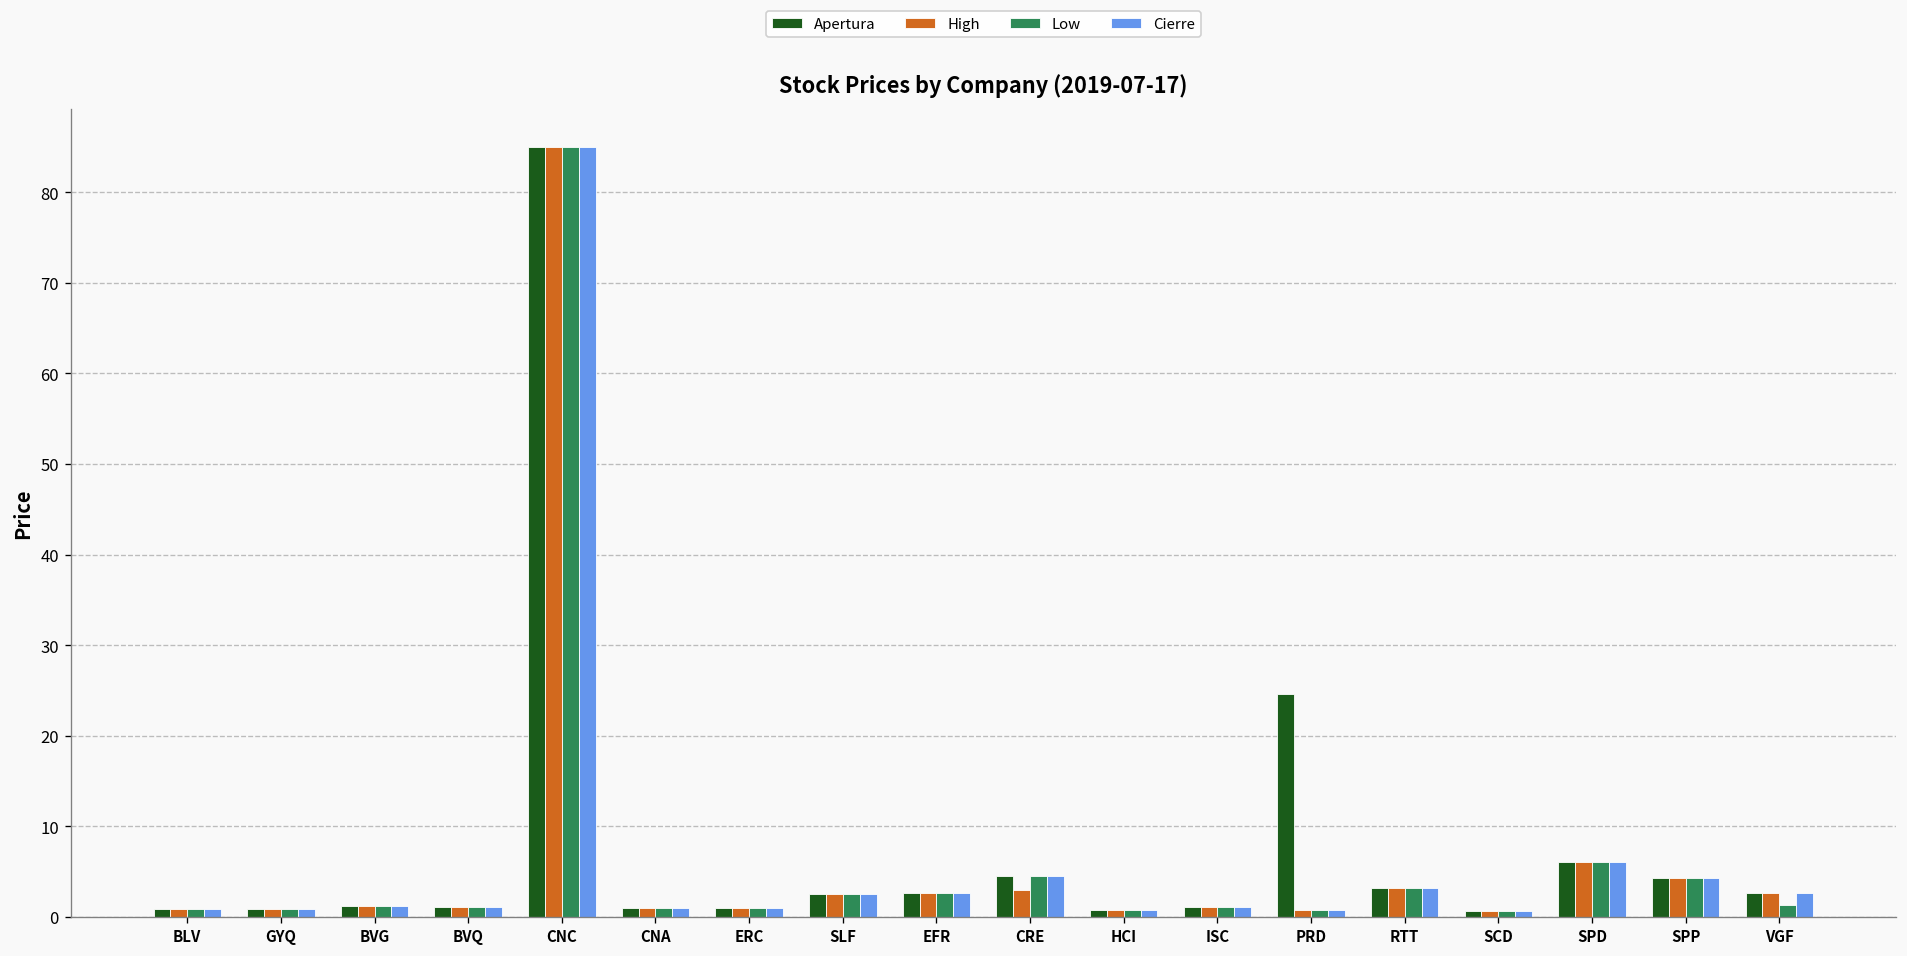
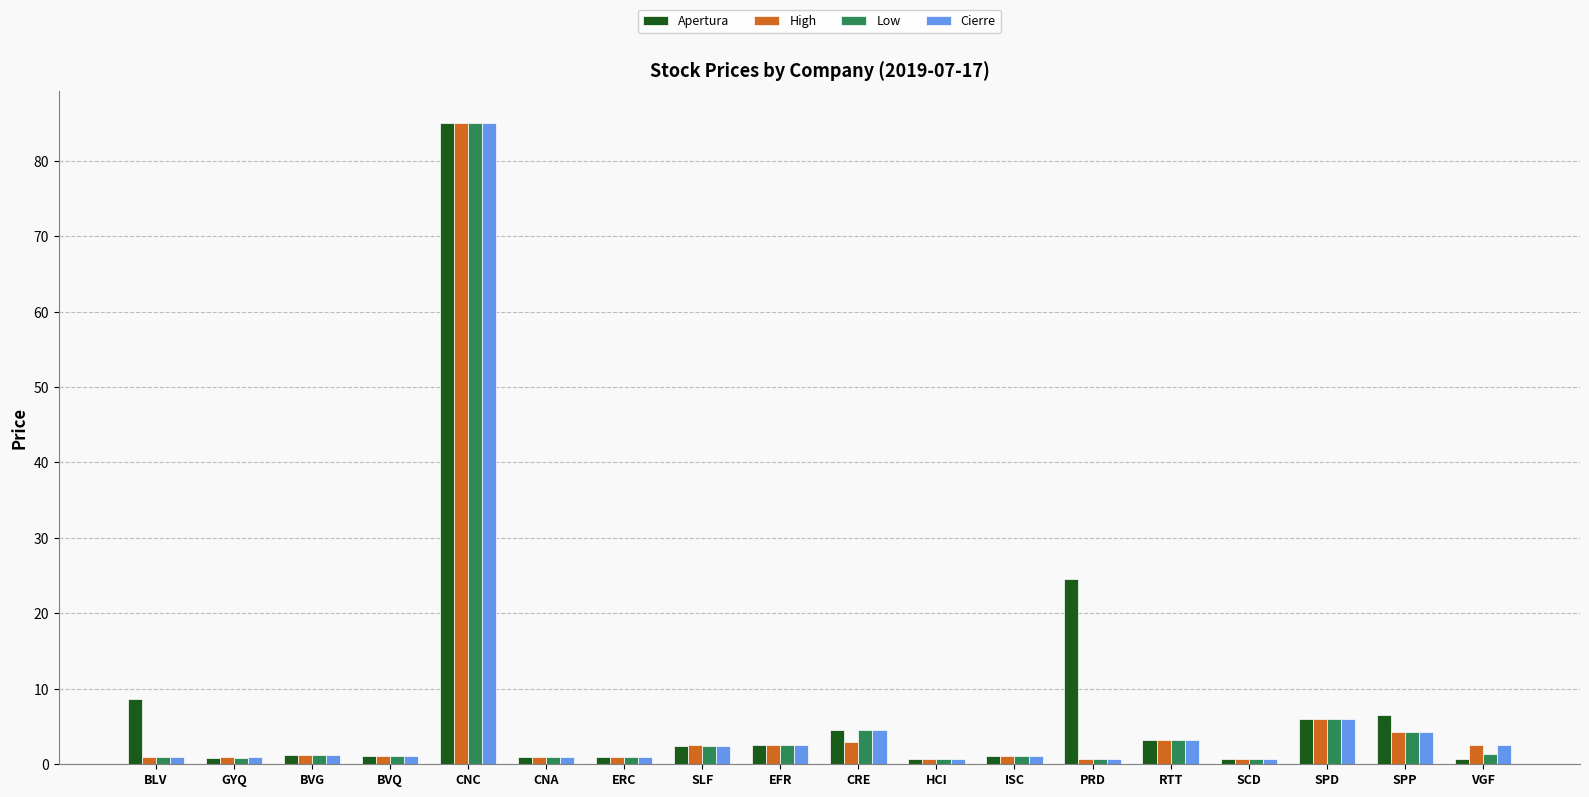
  {
    "Apertura": {
-     "BLV": 1,
+     "BLV": 9,
      "GYQ": 1,
      "BVG": 1,
      "BVQ": 1,
      "CNC": 85,
      "CNA": 1,
      "ERC": 1,
      "SLF": 2,
      "EFR": 3,
      "CRE": 5,
      "HCI": 1,
      "ISC": 1,
      "PRD": 25,
      "RTT": 3,
      "SCD": 1,
      "SPD": 6,
-     "SPP": 4,
-     "VGF": 3
+     "SPP": 7,
+     "VGF": 1
    },
    "High": {
      "BLV": 1,
      "GYQ": 1,
      "BVG": 1,
      "BVQ": 1,
      "CNC": 85,
      "CNA": 1,
      "ERC": 1,
      "SLF": 3,
      "EFR": 3,
      "CRE": 3,
      "HCI": 1,
      "ISC": 1,
      "PRD": 1,
      "RTT": 3,
      "SCD": 1,
      "SPD": 6,
      "SPP": 4,
      "VGF": 3
    },
    "Low": {
      "BLV": 1,
      "GYQ": 1,
      "BVG": 1,
      "BVQ": 1,
      "CNC": 85,
      "CNA": 1,
      "ERC": 1,
      "SLF": 2,
      "EFR": 3,
      "CRE": 5,
      "HCI": 1,
      "ISC": 1,
      "PRD": 1,
      "RTT": 3,
      "SCD": 1,
      "SPD": 6,
      "SPP": 4,
      "VGF": 1
    },
    "Cierre": {
      "BLV": 1,
      "GYQ": 1,
      "BVG": 1,
      "BVQ": 1,
      "CNC": 85,
      "CNA": 1,
      "ERC": 1,
      "SLF": 2,
      "EFR": 3,
      "CRE": 5,
      "HCI": 1,
      "ISC": 1,
      "PRD": 1,
      "RTT": 3,
      "SCD": 1,
      "SPD": 6,
      "SPP": 4,
      "VGF": 3
    }
  }
